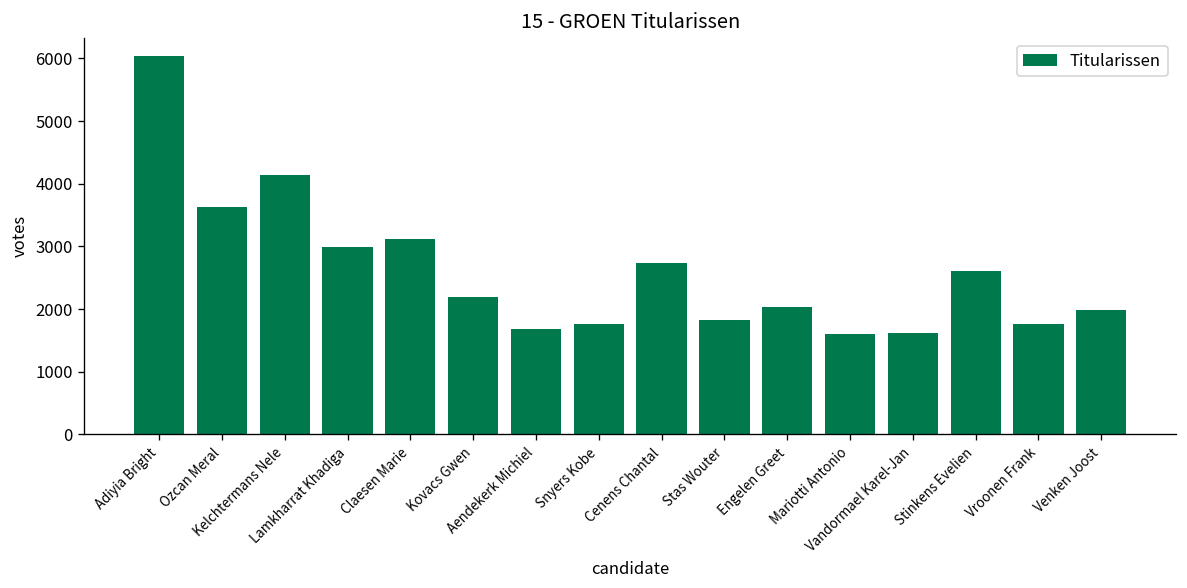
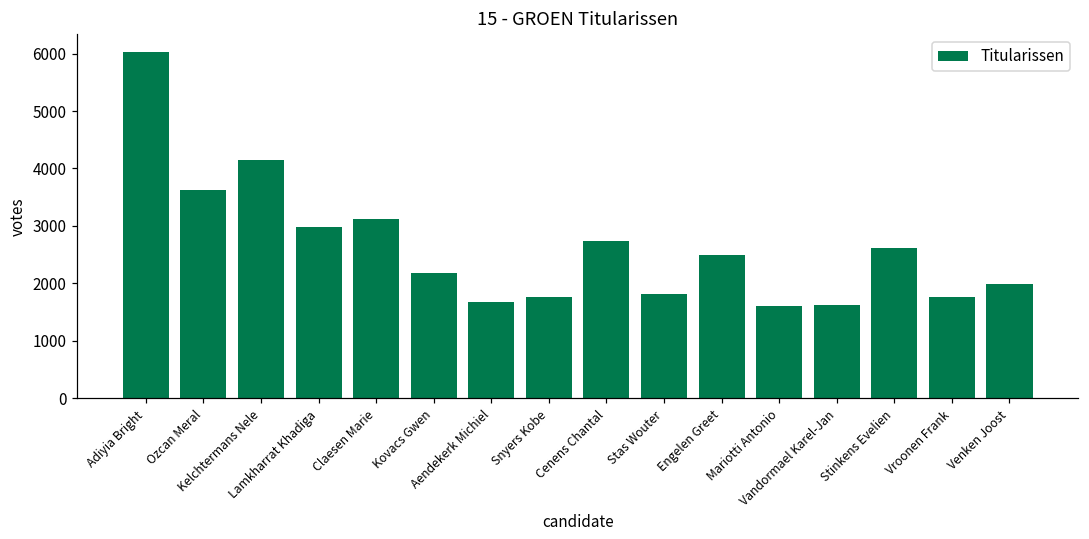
  {
    "Adiyia Bright": 6000,
    "Ozcan Meral": 3600,
    "Kelchtermans Nele": 4100,
    "Lamkharrat Khadiga": 3000,
    "Claesen Marie": 3100,
    "Kovacs Gwen": 2200,
    "Aendekerk Michiel": 1700,
    "Snyers Kobe": 1800,
    "Cenens Chantal": 2700,
    "Stas Wouter": 1800,
-   "Engelen Greet": 2000,
+   "Engelen Greet": 2500,
    "Mariotti Antonio": 1600,
    "Vandormael Karel-Jan": 1600,
    "Stinkens Evelien": 2600,
    "Vroonen Frank": 1800,
    "Venken Joost": 2000
  }
